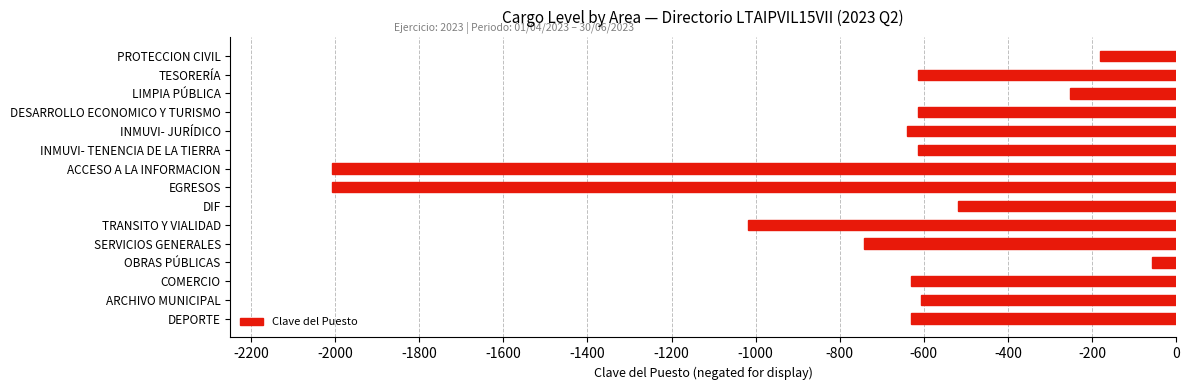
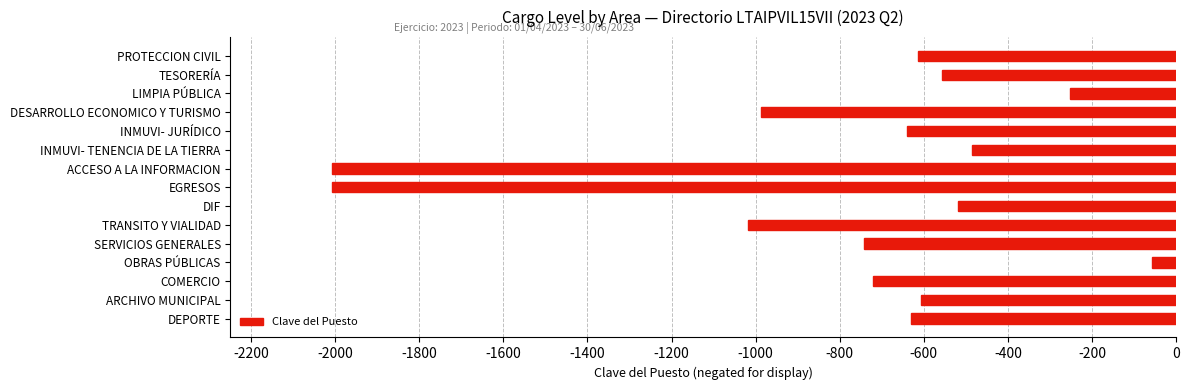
  {
-   "PROTECCION CIVIL": -180,
-   "TESORERÍA": -620,
+   "PROTECCION CIVIL": -620,
+   "TESORERÍA": -560,
    "LIMPIA PÚBLICA": -250,
-   "DESARROLLO ECONOMICO Y TURISMO": -620,
+   "DESARROLLO ECONOMICO Y TURISMO": -990,
    "INMUVI- JURÍDICO": -640,
-   "INMUVI- TENENCIA DE LA TIERRA": -620,
+   "INMUVI- TENENCIA DE LA TIERRA": -490,
    "ACCESO A LA INFORMACION": -2010,
    "EGRESOS": -2010,
    "DIF": -520,
    "TRANSITO Y VIALIDAD": -1020,
    "SERVICIOS GENERALES": -740,
    "OBRAS PÚBLICAS": -60,
-   "COMERCIO": -630,
+   "COMERCIO": -720,
    "ARCHIVO MUNICIPAL": -610,
    "DEPORTE": -630
  }
